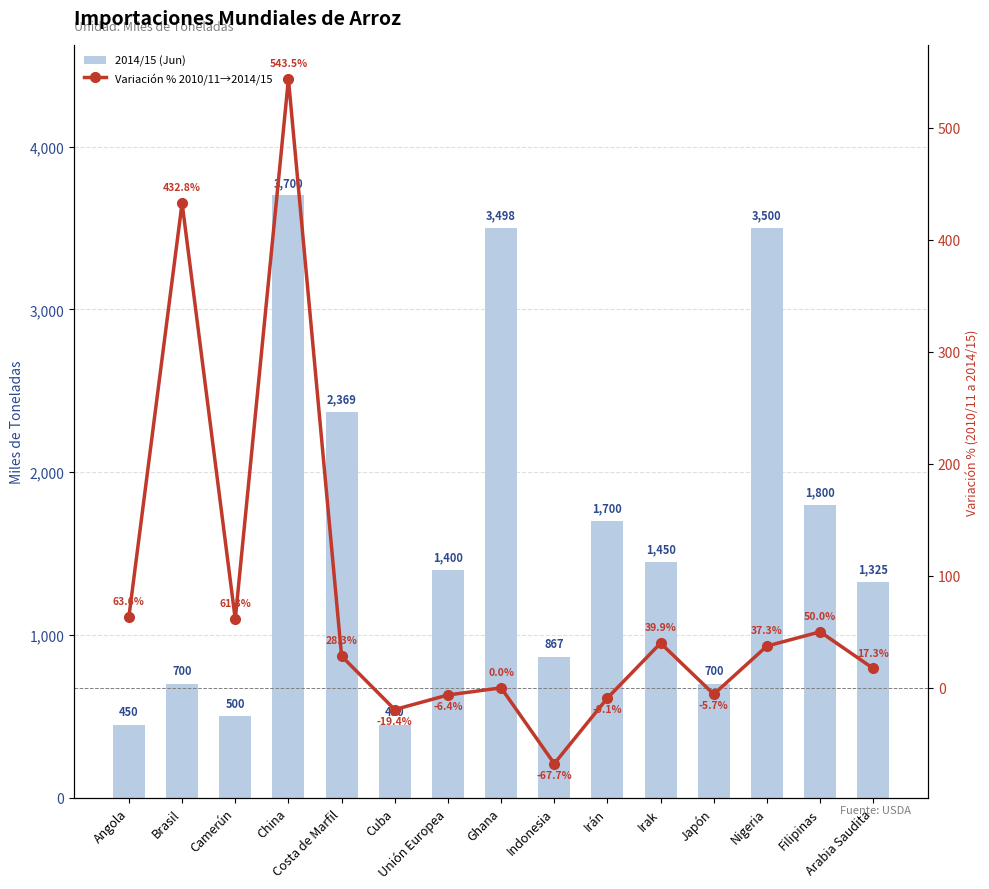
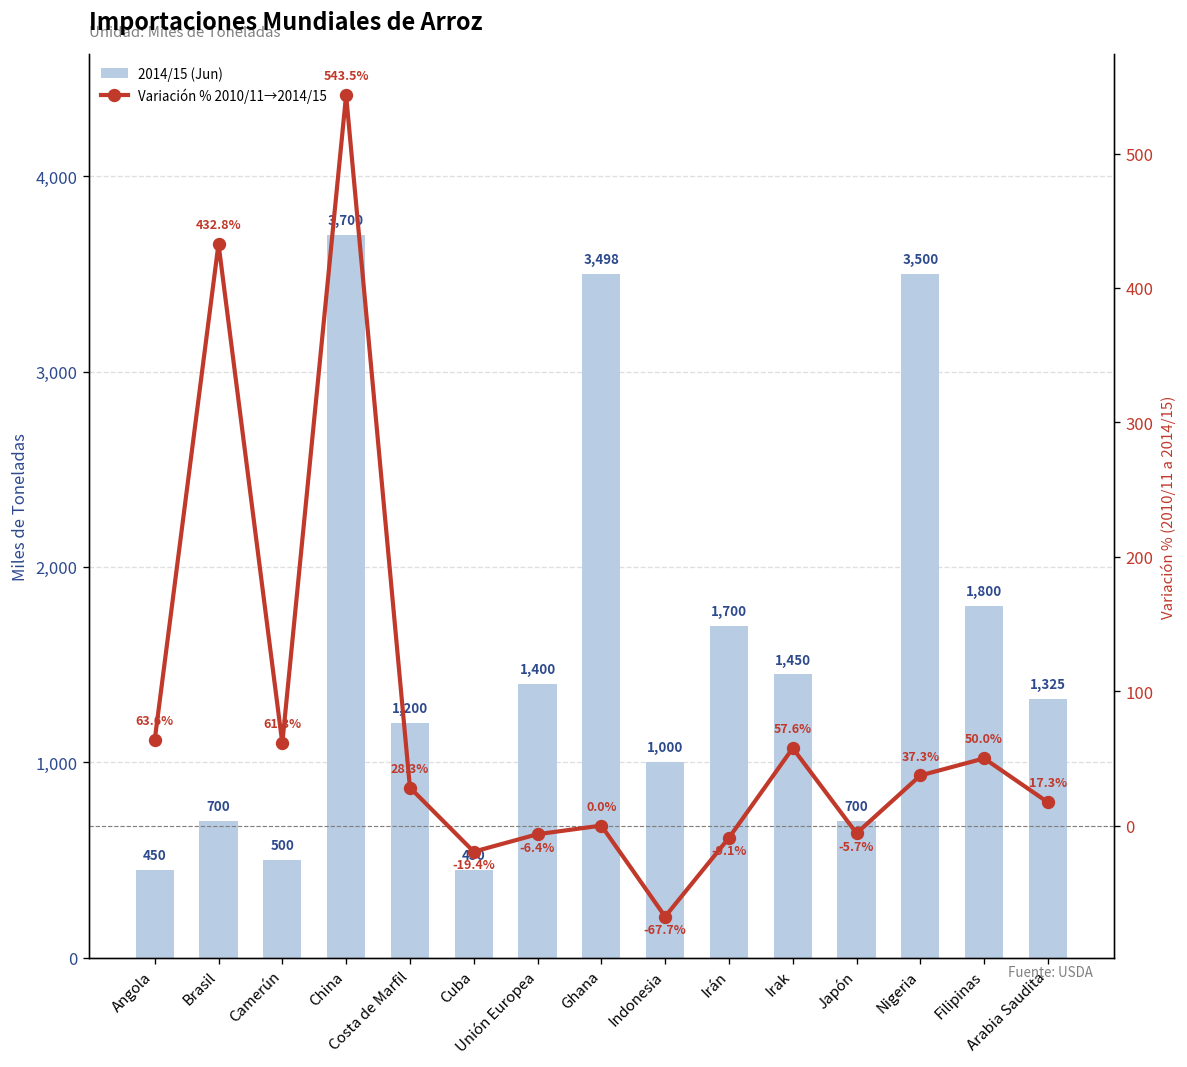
  {
    "2014/15 (Jun)": {
      "Angola": "450",
      "Brasil": "700",
      "Camerún": "500",
      "China": "3,700",
-     "Costa de Marfil": "2,369",
+     "Costa de Marfil": "1,200",
      "Unión Europea": "1,400",
      "Ghana": "3,498",
-     "Indonesia": "867",
+     "Indonesia": "1,000",
      "Irán": "1,700",
      "Irak": "1,450",
      "Japón": "700",
      "Nigeria": "3,500",
      "Filipinas": "1,800",
      "Arabia Saudita": "1,325"
    },
    "Variación % 2010/11→2014/15": {
      "Angola": "63.6%",
      "Brasil": "432.8%",
      "Camerún": "61.3%",
      "China": "543.5%",
      "Costa de Marfil": "28.3%",
      "Cuba": "-19.4%",
      "Unión Europea": "-6.4%",
      "Ghana": "0.0%",
      "Indonesia": "-67.7%",
      "Irán": "-9.1%",
-     "Irak": "39.9%",
+     "Irak": "57.6%",
      "Japón": "-5.7%",
      "Nigeria": "37.3%",
      "Filipinas": "50.0%",
      "Arabia Saudita": "17.3%"
    }
  }
